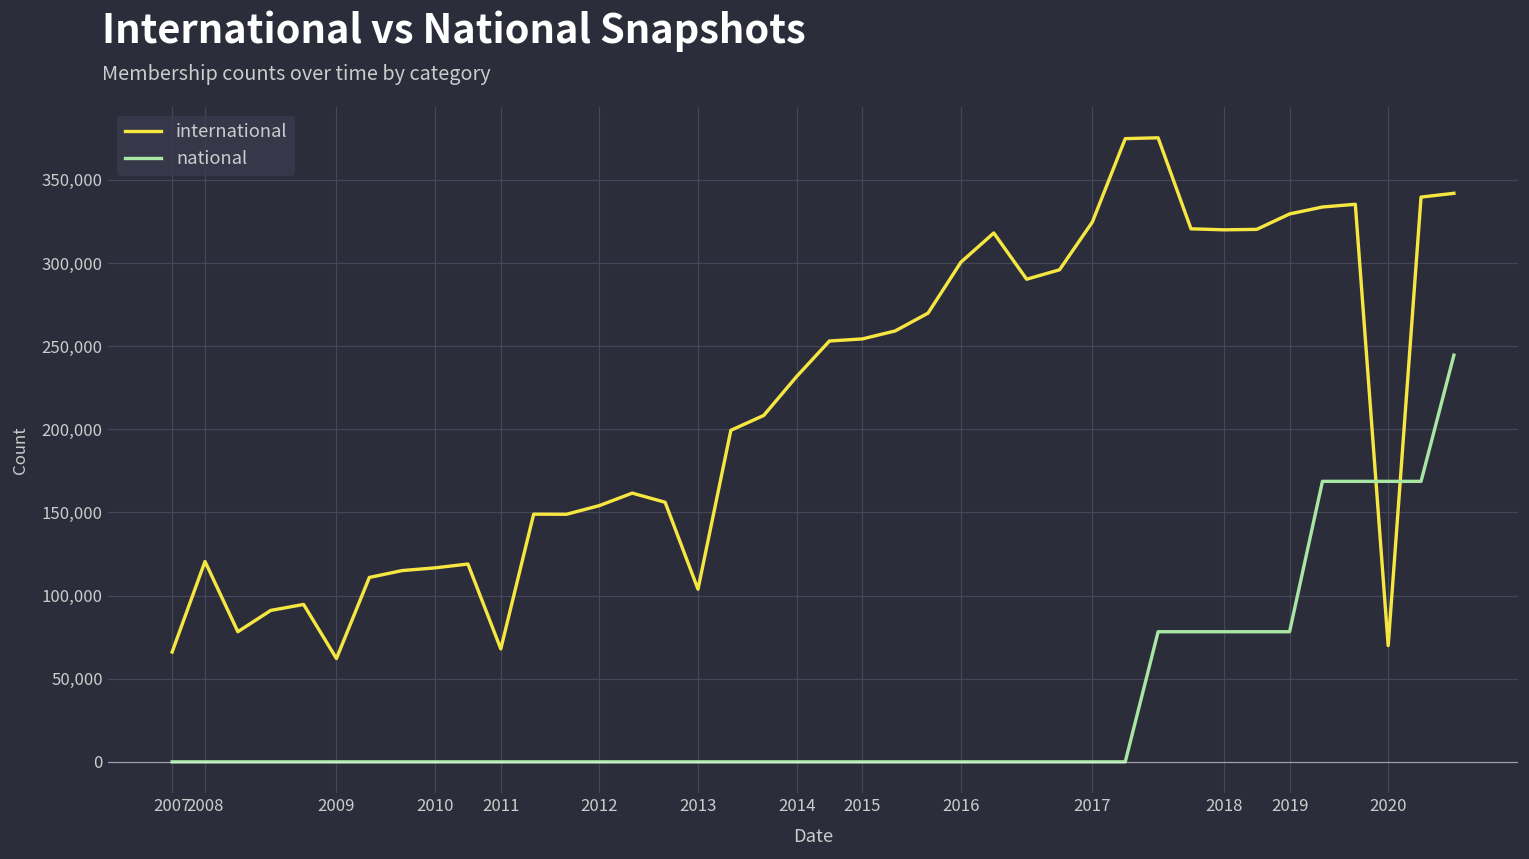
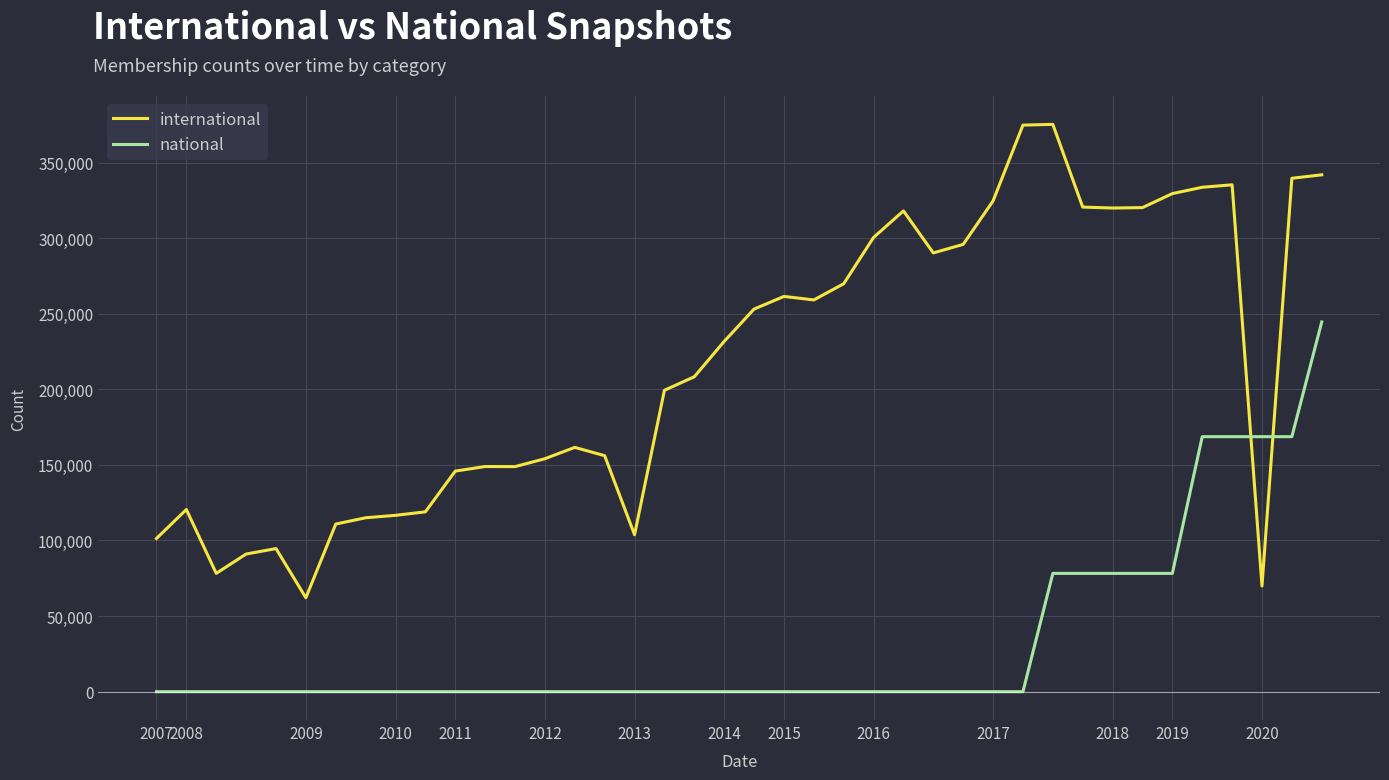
  {
    "international": {
-     "2007": "66,000",
+     "2007": "101,000",
      "2008": "120,000",
      "2009": "62,000",
      "2010": "117,000",
-     "2011": "68,000",
+     "2011": "146,000",
      "2012": "154,000",
      "2013": "104,000",
      "2014": "232,000",
-     "2015": "254,000",
+     "2015": "261,000",
      "2016": "300,000",
      "2017": "325,000",
      "2018": "320,000",
      "2019": "329,000",
      "2020": "70,000"
    },
    "national": {
      "2007": "0",
      "2008": "0",
      "2009": "0",
      "2010": "0",
      "2011": "0",
      "2012": "0",
      "2013": "0",
      "2014": "0",
      "2015": "0",
      "2016": "0",
      "2017": "0",
      "2018": "78,000",
      "2019": "78,000",
      "2020": "169,000"
    }
  }
